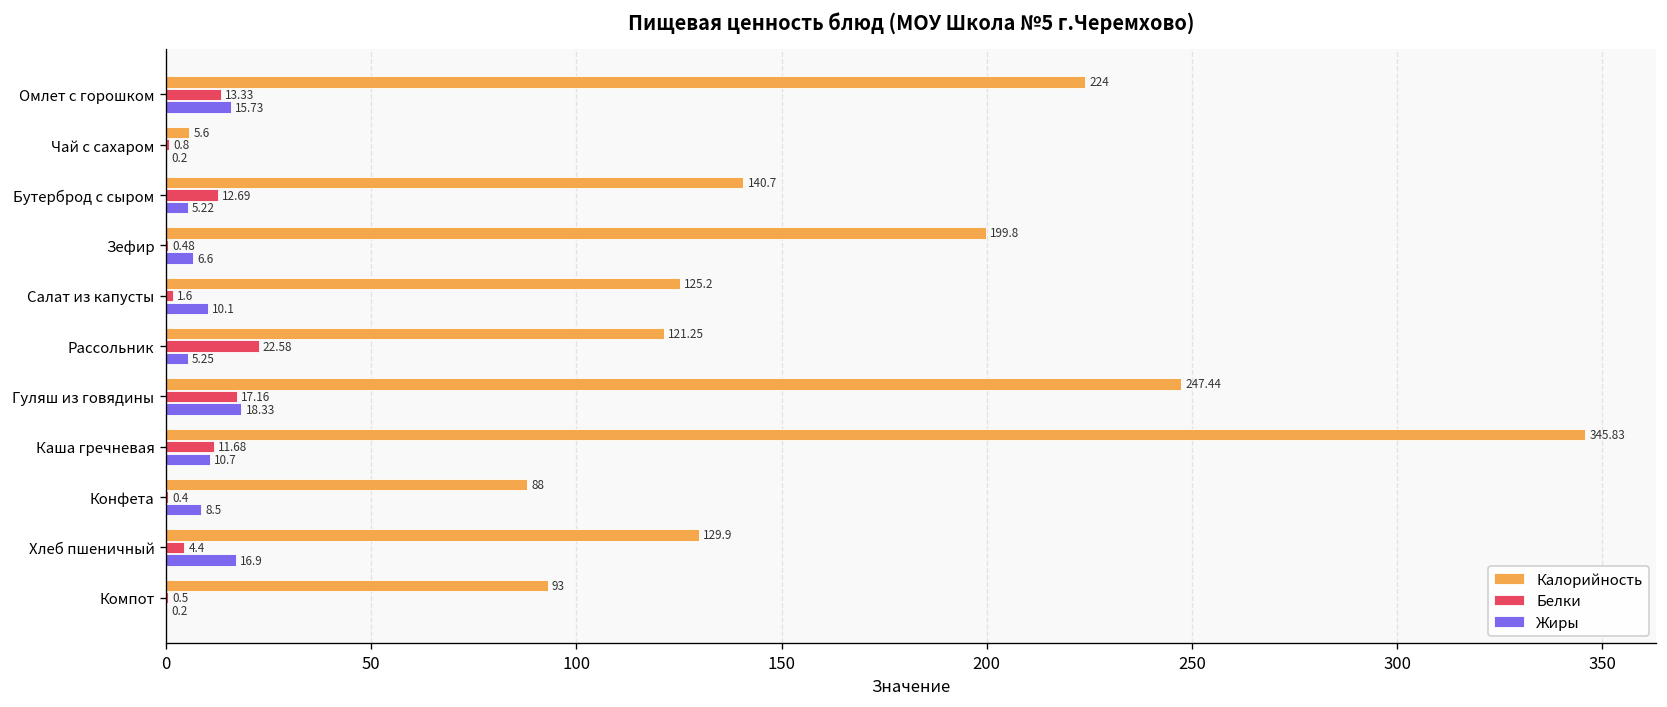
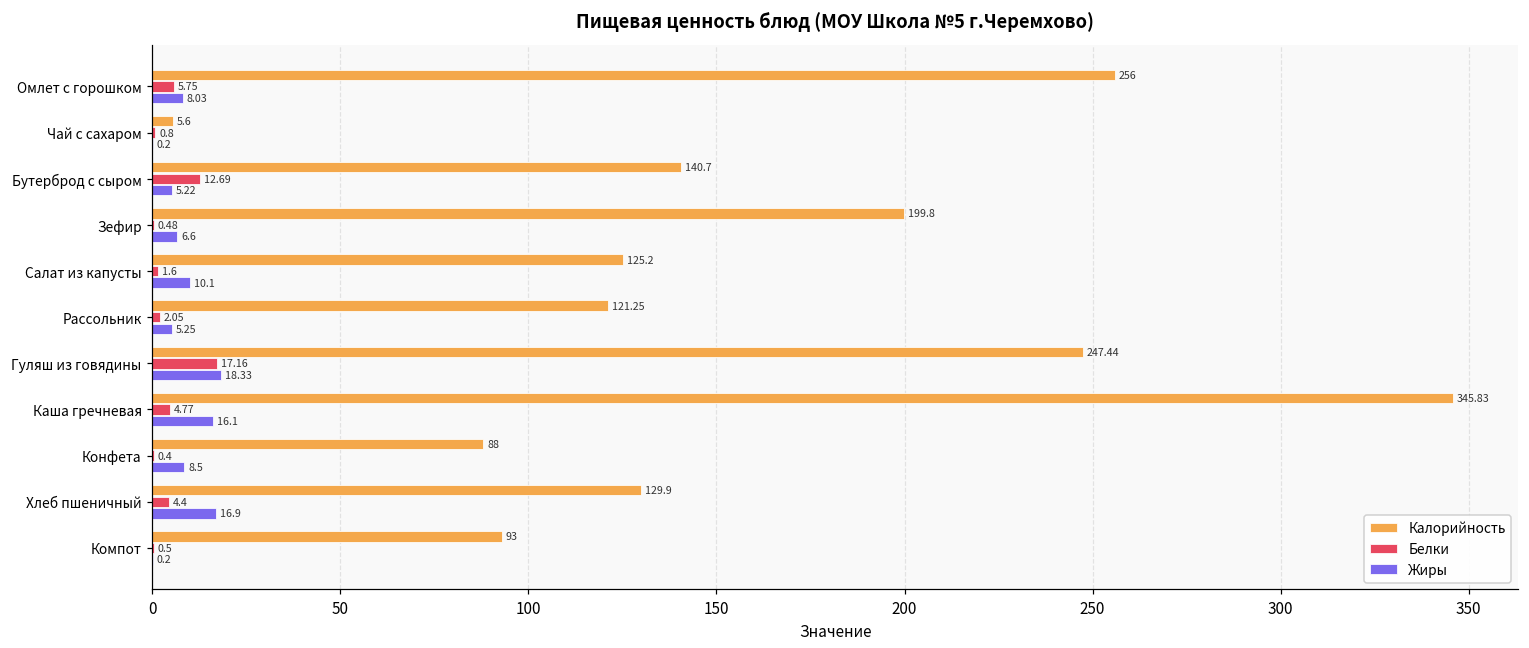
  {
    "Калорийность": {
-     "Омлет с горошком": 224,
+     "Омлет с горошком": 256,
      "Чай с сахаром": 5.6,
      "Бутерброд с сыром": 140.7,
      "Зефир": 199.8,
      "Салат из капусты": 125.2,
      "Рассольник": 121.25,
      "Гуляш из говядины": 247.44,
      "Каша гречневая": 345.83,
      "Конфета": 88,
      "Хлеб пшеничный": 129.9,
      "Компот": 93
    },
    "Белки": {
-     "Омлет с горошком": 13.33,
+     "Омлет с горошком": 5.75,
      "Чай с сахаром": 0.8,
      "Бутерброд с сыром": 12.69,
      "Зефир": 0.48,
      "Салат из капусты": 1.6,
-     "Рассольник": 22.58,
+     "Рассольник": 2.05,
      "Гуляш из говядины": 17.16,
-     "Каша гречневая": 11.68,
+     "Каша гречневая": 4.77,
      "Конфета": 0.4,
      "Хлеб пшеничный": 4.4,
      "Компот": 0.5
    },
    "Жиры": {
-     "Омлет с горошком": 15.73,
+     "Омлет с горошком": 8.03,
      "Чай с сахаром": 0.2,
      "Бутерброд с сыром": 5.22,
      "Зефир": 6.6,
      "Салат из капусты": 10.1,
      "Рассольник": 5.25,
      "Гуляш из говядины": 18.33,
-     "Каша гречневая": 10.7,
+     "Каша гречневая": 16.1,
      "Конфета": 8.5,
      "Хлеб пшеничный": 16.9,
      "Компот": 0.2
    }
  }
